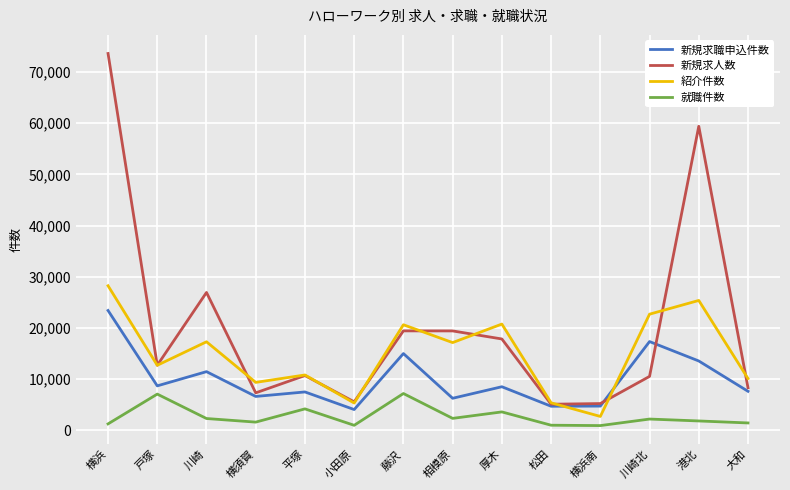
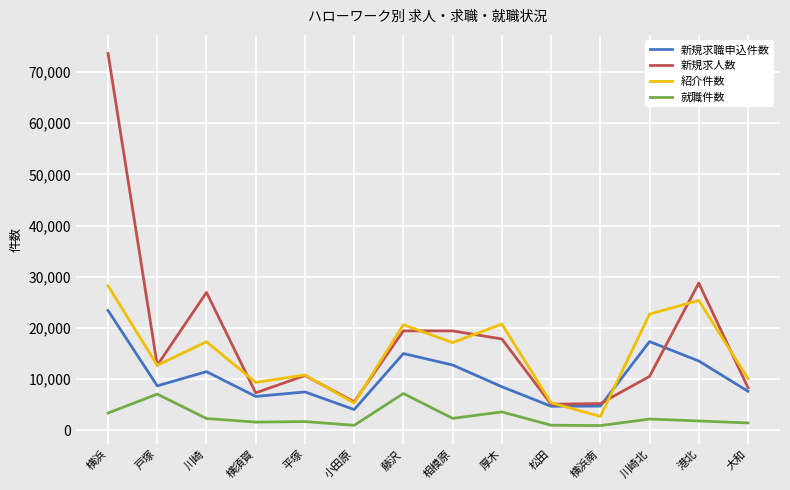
  {
    "新規求職申込件数": {
      "横浜": "23,000",
      "戸塚": "9,000",
      "川崎": "11,000",
      "横須賀": "7,000",
      "平塚": "8,000",
      "小田原": "4,000",
      "藤沢": "15,000",
-     "相模原": "6,000",
+     "相模原": "13,000",
      "厚木": "9,000",
      "川崎北": "17,000",
      "港北": "14,000",
      "大和": "8,000"
    },
    "新規求人数": {
      "横浜": "74,000",
      "川崎": "27,000",
      "横須賀": "7,000",
      "藤沢": "19,000",
      "相模原": "19,000",
      "厚木": "18,000",
      "川崎北": "11,000",
-     "港北": "59,000",
+     "港北": "29,000",
      "大和": "8,000"
    },
    "紹介件数": {
      "横浜": "28,000",
      "川崎": "17,000",
      "横須賀": "9,000",
      "藤沢": "21,000",
      "相模原": "17,000",
      "厚木": "21,000",
      "横浜南": "3,000",
      "川崎北": "23,000",
      "港北": "25,000",
      "大和": "10,000"
    },
    "就職件数": {
-     "横浜": "1,000",
+     "横浜": "3,000",
      "戸塚": "7,000",
      "川崎": "2,000",
      "横須賀": "2,000",
-     "平塚": "4,000",
+     "平塚": "2,000",
      "小田原": "1,000",
      "藤沢": "7,000",
      "相模原": "2,000",
      "厚木": "4,000",
      "松田": "1,000",
      "横浜南": "1,000",
      "川崎北": "2,000",
      "港北": "2,000",
      "大和": "1,000"
    }
  }
